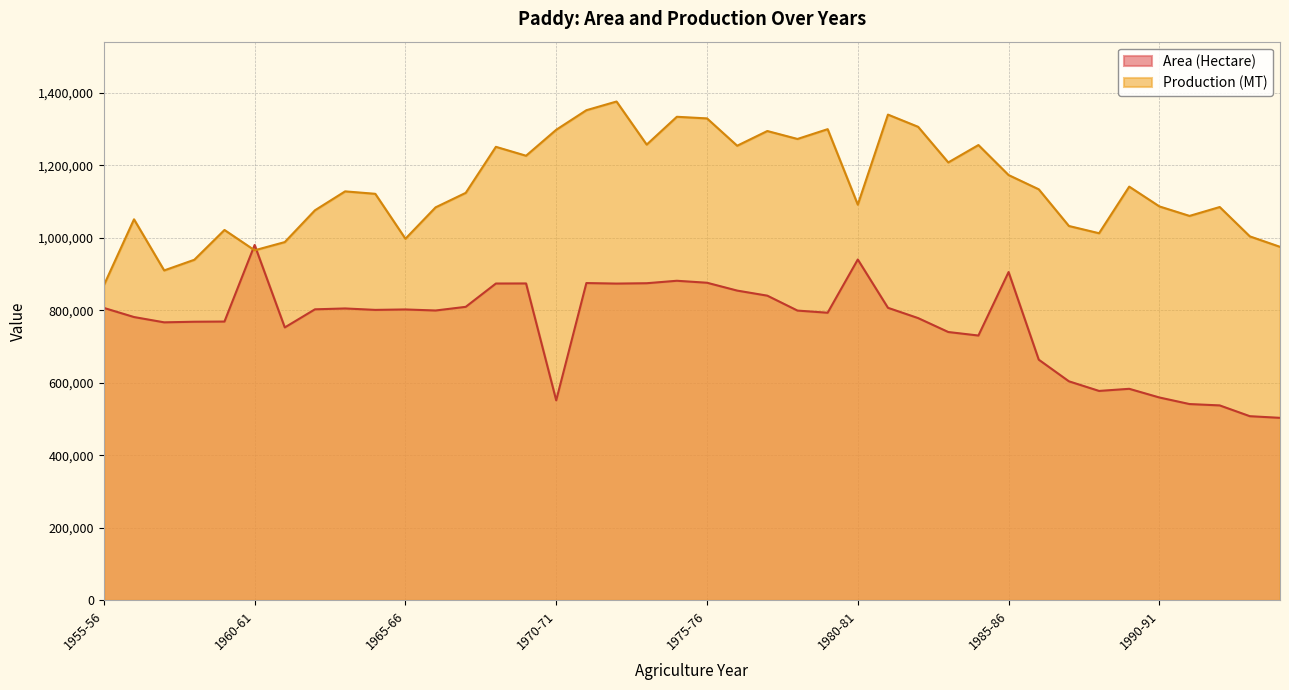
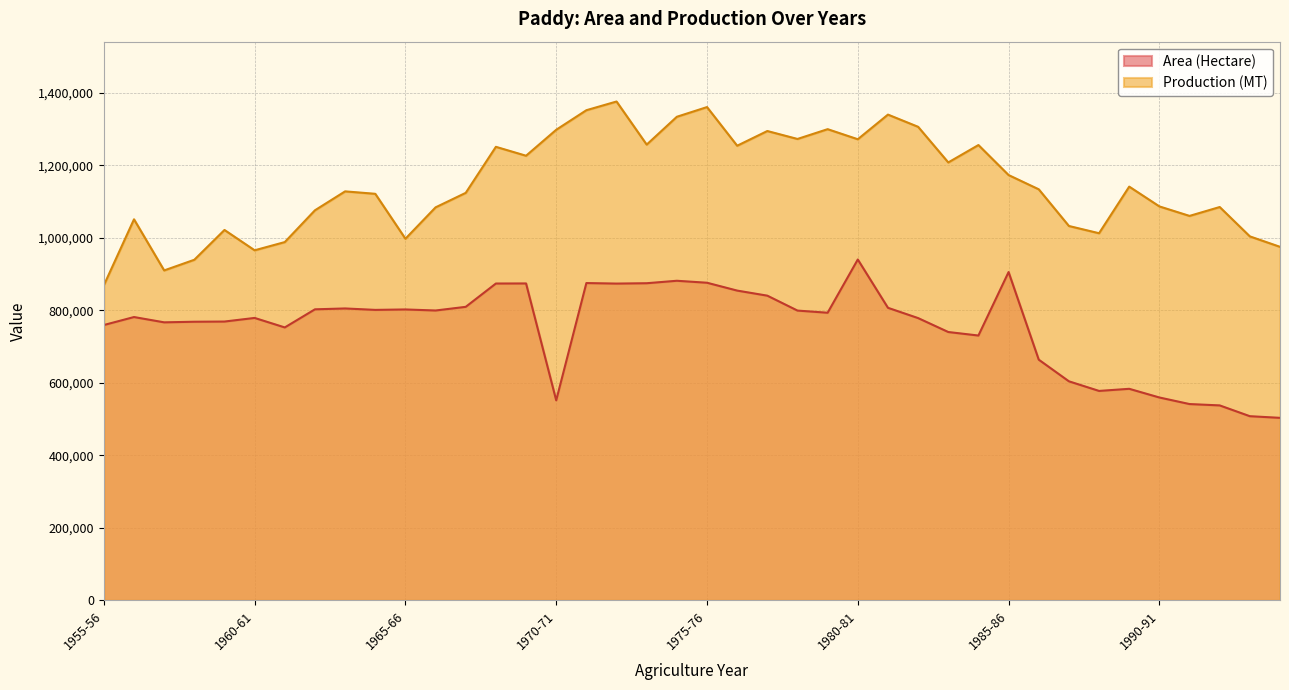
  {
    "Area (Hectare)": {
-     "1955-56": "810,000",
-     "1960-61": "980,000",
+     "1955-56": "760,000",
+     "1960-61": "780,000",
      "1965-66": "800,000",
      "1970-71": "550,000",
      "1975-76": "880,000",
      "1980-81": "940,000",
      "1985-86": "910,000",
      "1990-91": "560,000"
    },
    "Production (MT)": {
      "1955-56": "870,000",
      "1960-61": "970,000",
      "1965-66": "1,000,000",
      "1970-71": "1,300,000",
-     "1975-76": "1,330,000",
-     "1980-81": "1,090,000",
+     "1975-76": "1,360,000",
+     "1980-81": "1,270,000",
      "1985-86": "1,170,000",
      "1990-91": "1,090,000"
    }
  }
